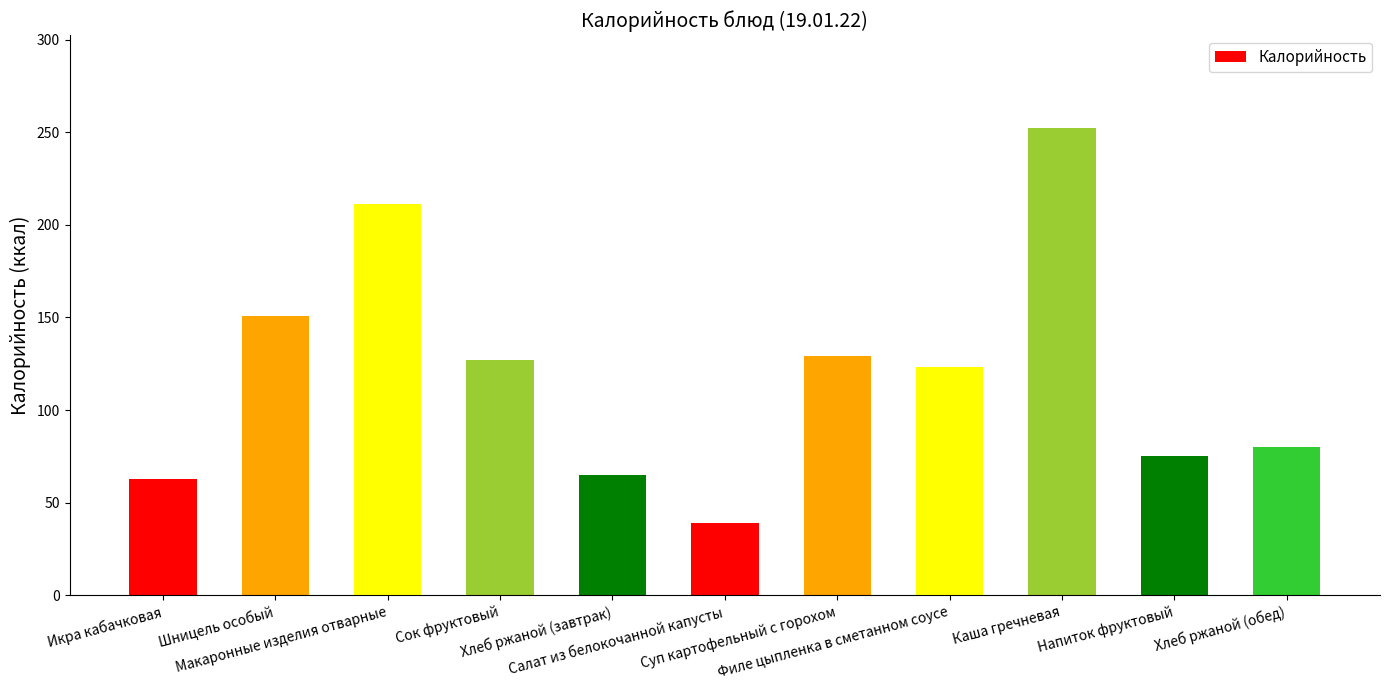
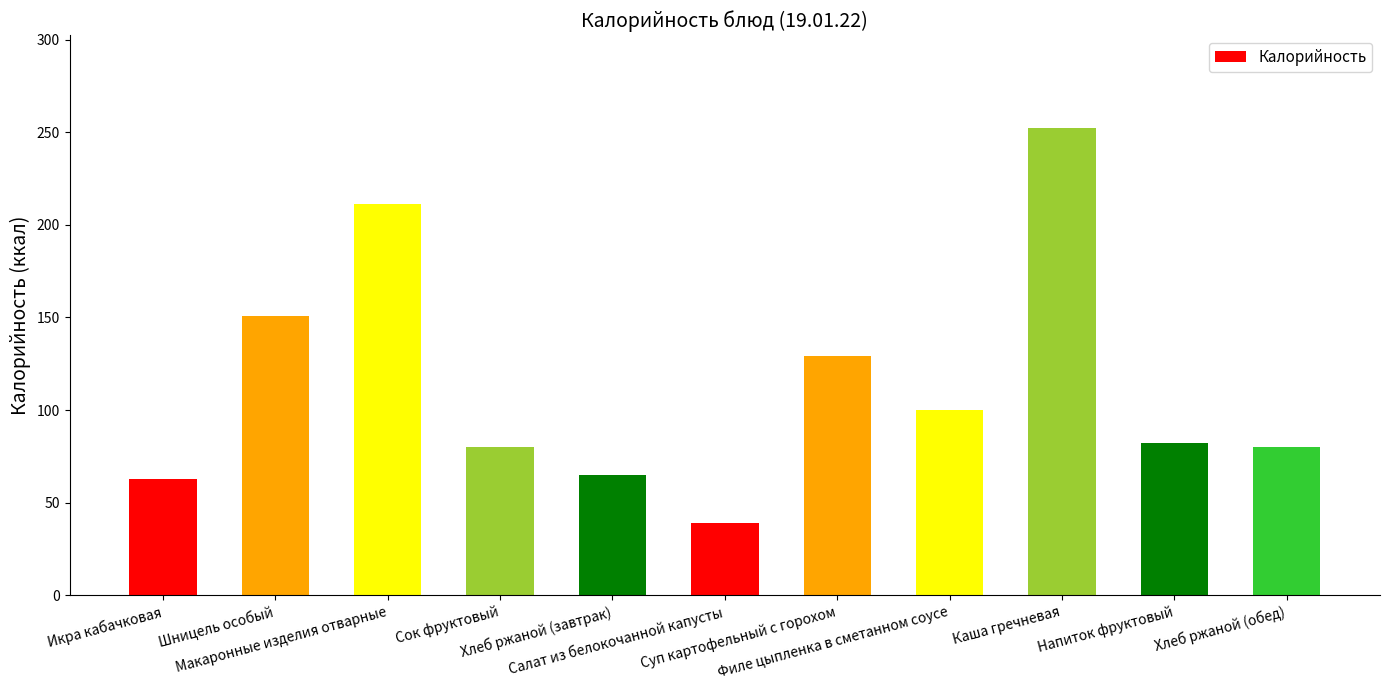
  {
    "Икра кабачковая": 63,
    "Шницель особый": 151,
    "Макаронные изделия отварные": 211,
-   "Сок фруктовый": 127,
+   "Сок фруктовый": 80,
    "Хлеб ржаной (завтрак)": 65,
    "Салат из белокочанной капусты": 39,
    "Суп картофельный с горохом": 129,
-   "Филе цыпленка в сметанном соусе": 123,
+   "Филе цыпленка в сметанном соусе": 100,
    "Каша гречневая": 252,
-   "Напиток фруктовый": 75,
+   "Напиток фруктовый": 82,
    "Хлеб ржаной (обед)": 80
  }
